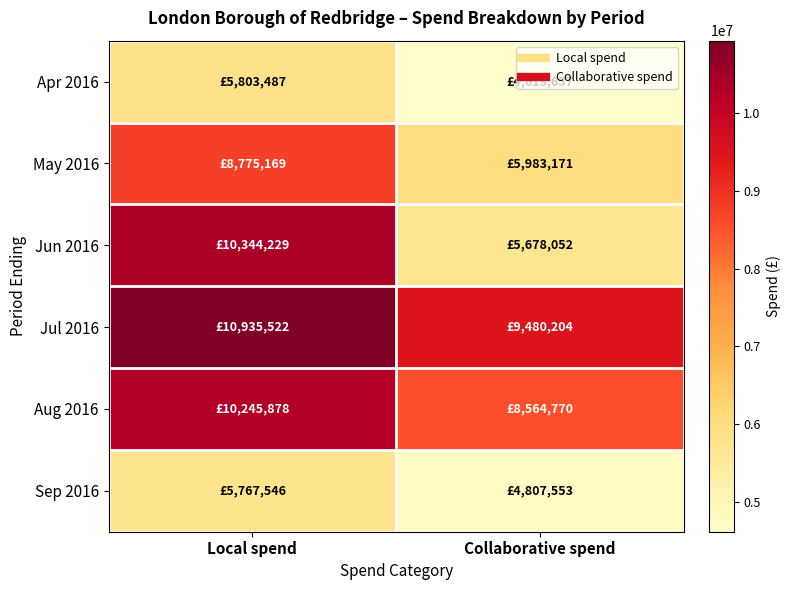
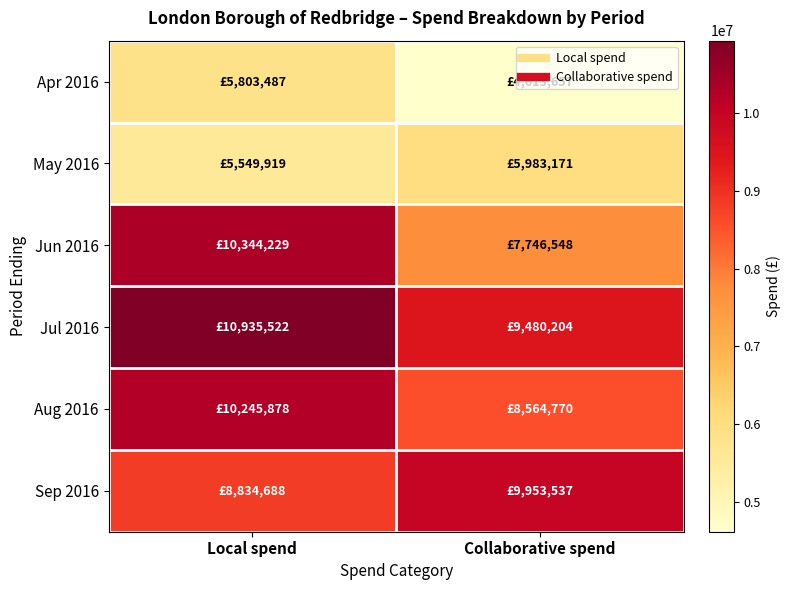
  {
    "Apr 2016": {
      "Local spend": "£5,803,487"
    },
    "May 2016": {
-     "Local spend": "£8,775,169",
+     "Local spend": "£5,549,919",
      "Collaborative spend": "£5,983,171"
    },
    "Jun 2016": {
      "Local spend": "£10,344,229",
-     "Collaborative spend": "£5,678,052"
+     "Collaborative spend": "£7,746,548"
    },
    "Jul 2016": {
      "Local spend": "£10,935,522",
      "Collaborative spend": "£9,480,204"
    },
    "Aug 2016": {
      "Local spend": "£10,245,878",
      "Collaborative spend": "£8,564,770"
    },
    "Sep 2016": {
-     "Local spend": "£5,767,546",
-     "Collaborative spend": "£4,807,553"
+     "Local spend": "£8,834,688",
+     "Collaborative spend": "£9,953,537"
    }
  }
